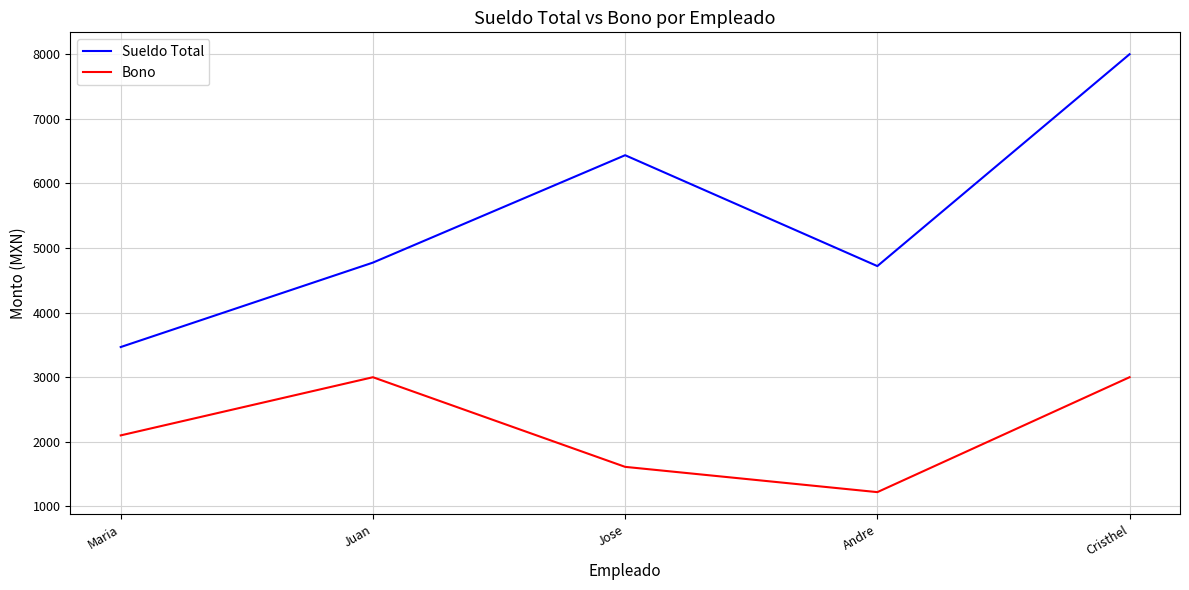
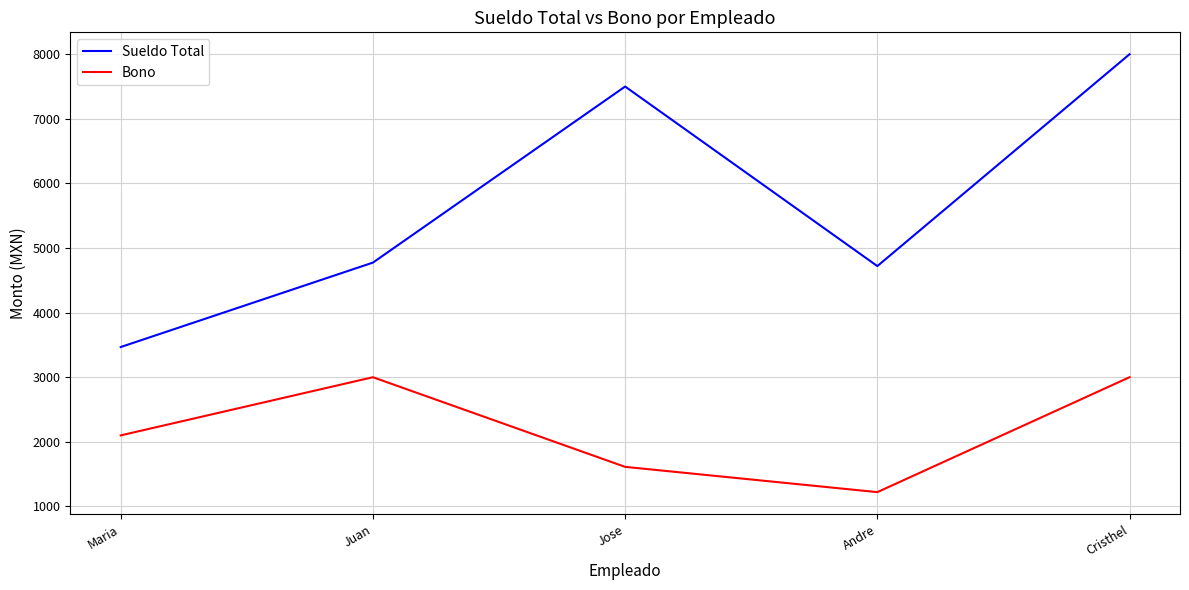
  {
    "Sueldo Total": {
      "Maria": 3500,
      "Juan": 4800,
-     "Jose": 6400,
+     "Jose": 7500,
      "Andre": 4700,
      "Cristhel": 8000
    },
    "Bono": {
      "Maria": 2100,
      "Juan": 3000,
      "Jose": 1600,
      "Andre": 1200,
      "Cristhel": 3000
    }
  }
